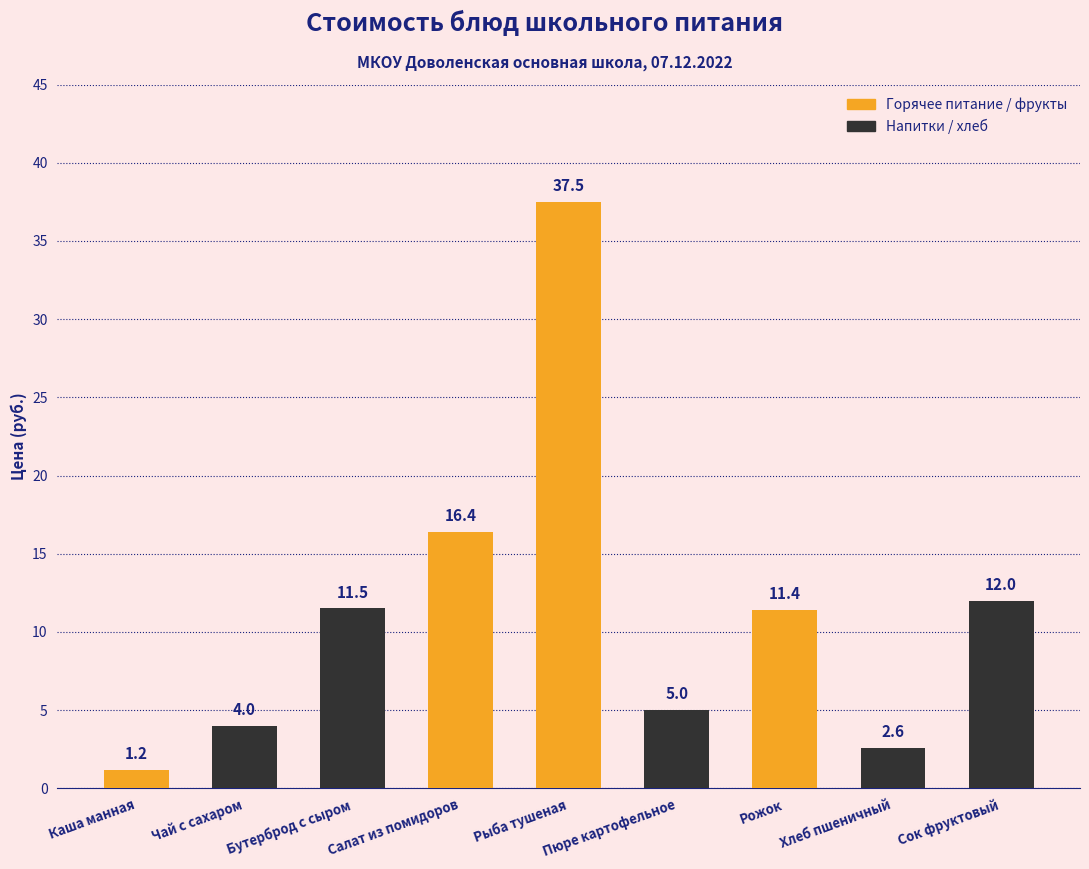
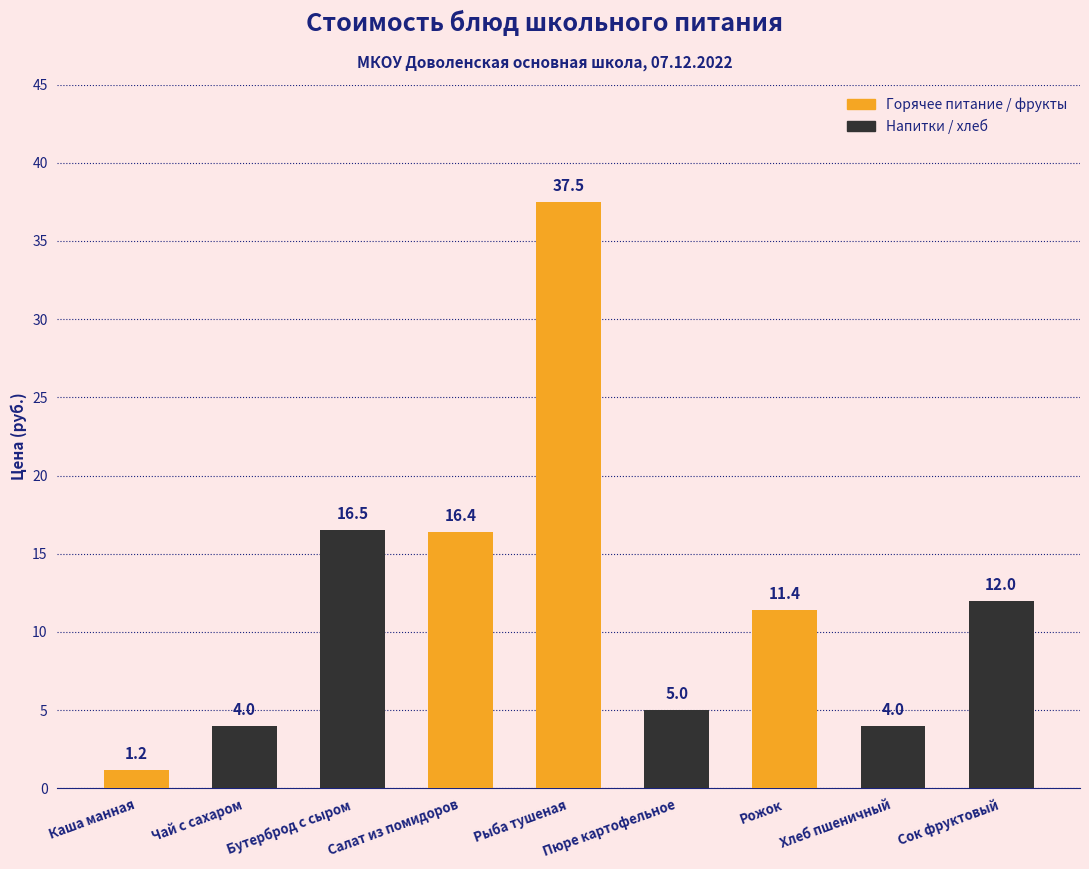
  {
    "Каша манная": 1.2,
    "Чай с сахаром": 4.0,
-   "Бутерброд с сыром": 11.5,
+   "Бутерброд с сыром": 16.5,
    "Салат из помидоров": 16.4,
    "Рыба тушеная": 37.5,
    "Пюре картофельное": 5.0,
    "Рожок": 11.4,
-   "Хлеб пшеничный": 2.6,
+   "Хлеб пшеничный": 4.0,
    "Сок фруктовый": 12.0
  }
